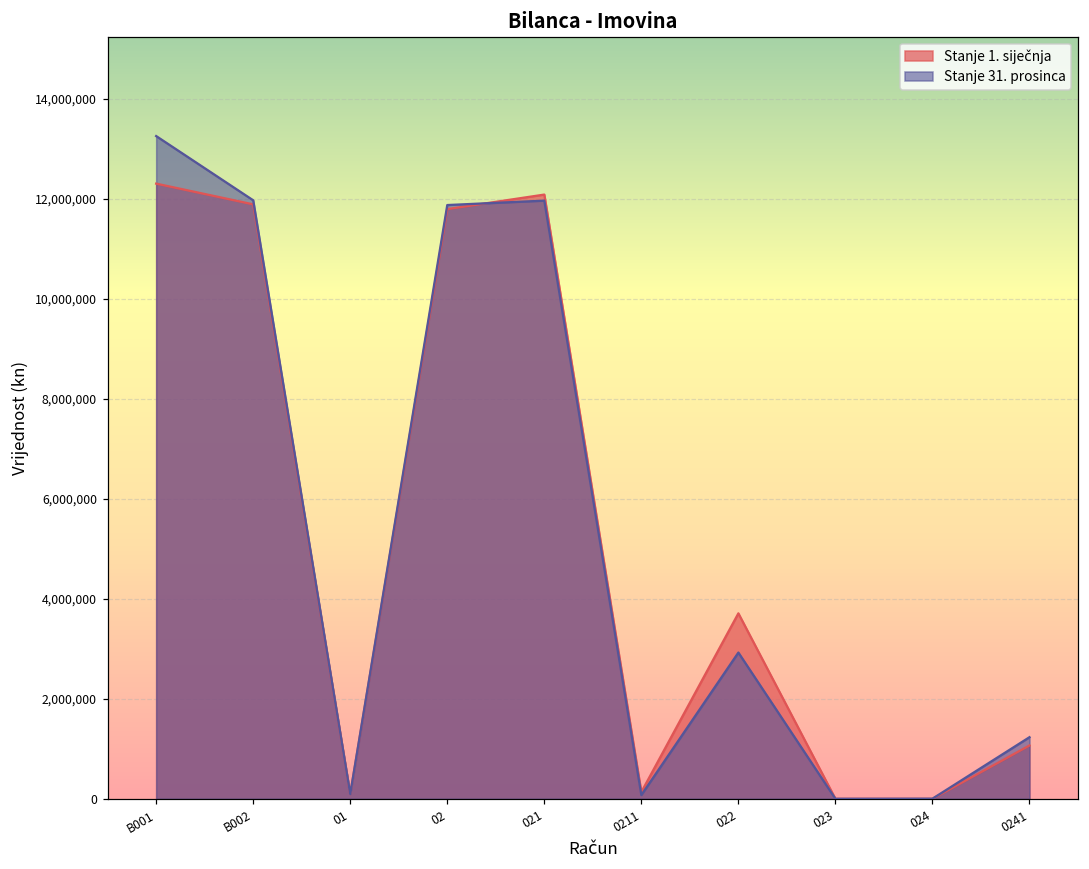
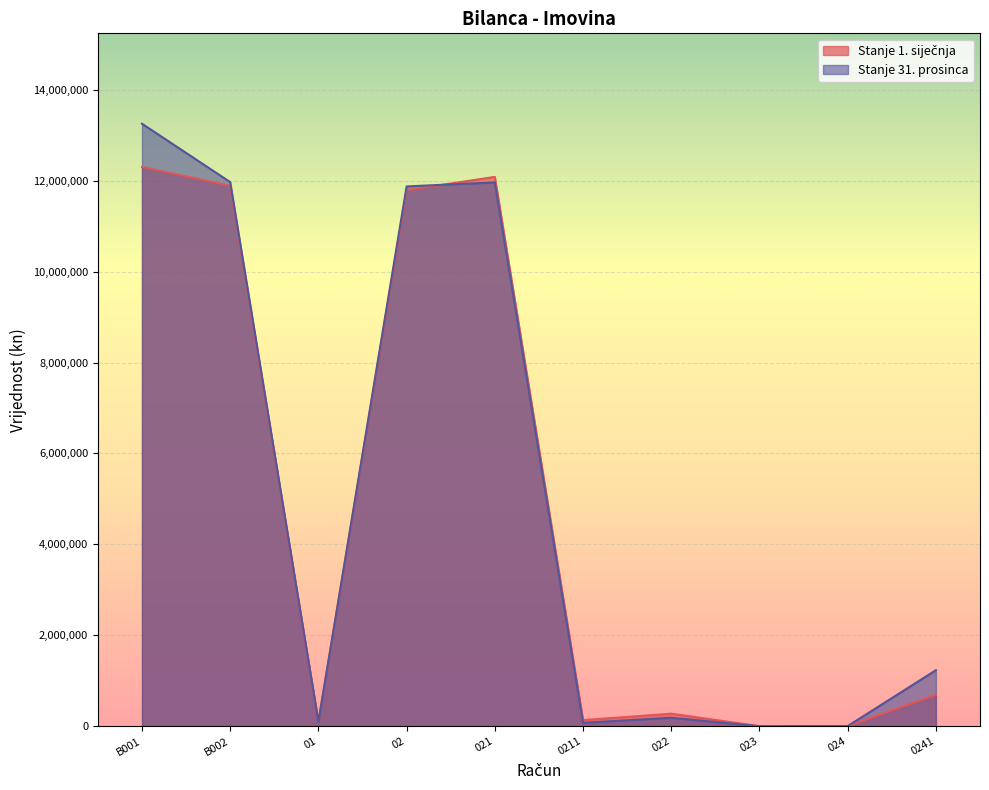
  {
    "Stanje 1. siječnja": {
      "B001": "12,300,000",
      "B002": "11,900,000",
      "02": "11,800,000",
      "021": "12,100,000",
      "0211": "100,000",
-     "022": "3,700,000",
-     "0241": "1,100,000"
+     "022": "300,000",
+     "0241": "700,000"
    },
    "Stanje 31. prosinca": {
      "B001": "13,300,000",
      "B002": "12,000,000",
      "02": "11,900,000",
      "021": "12,000,000",
      "0211": "100,000",
-     "022": "2,900,000",
+     "022": "200,000",
      "0241": "1,200,000"
    }
  }
